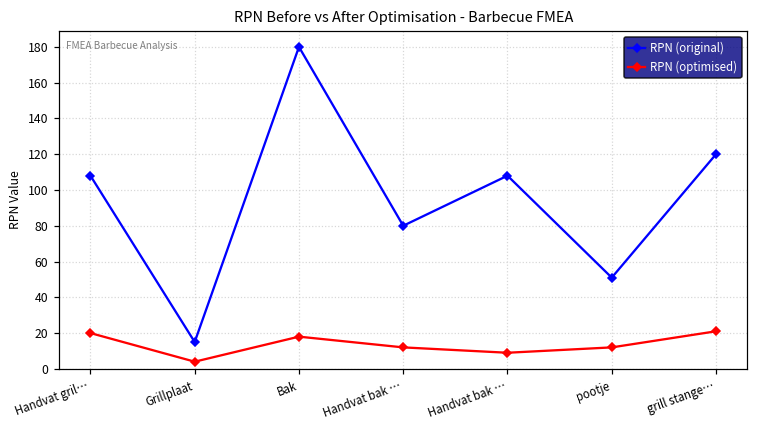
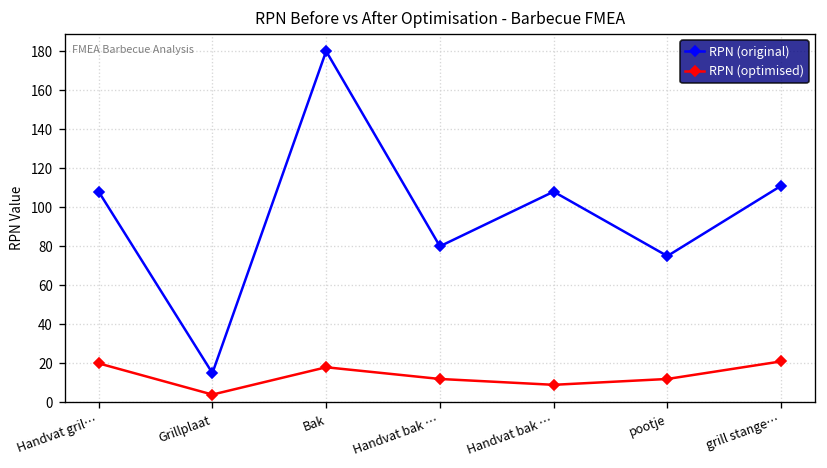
  {
    "RPN (original)": {
      "Handvat gril…": 108,
      "Grillplaat": 15,
      "Bak": 180,
-     "pootje": 51,
-     "grill stange…": 120
+     "pootje": 75,
+     "grill stange…": 111
    },
    "RPN (optimised)": {
      "Handvat gril…": 20,
      "Grillplaat": 4,
      "Bak": 18,
      "pootje": 12,
      "grill stange…": 21
    }
  }
